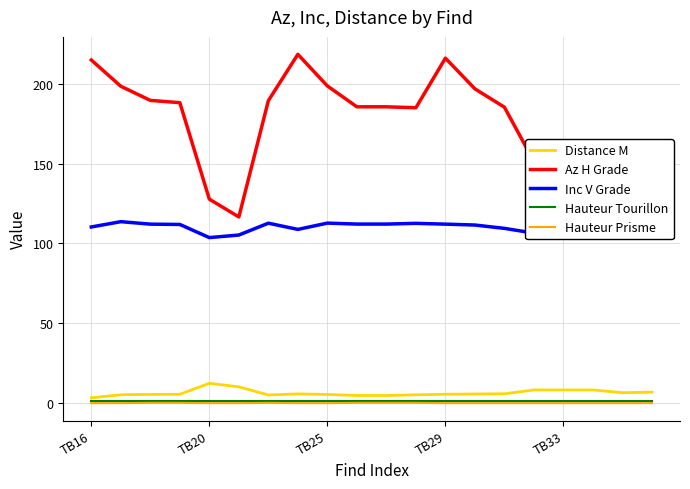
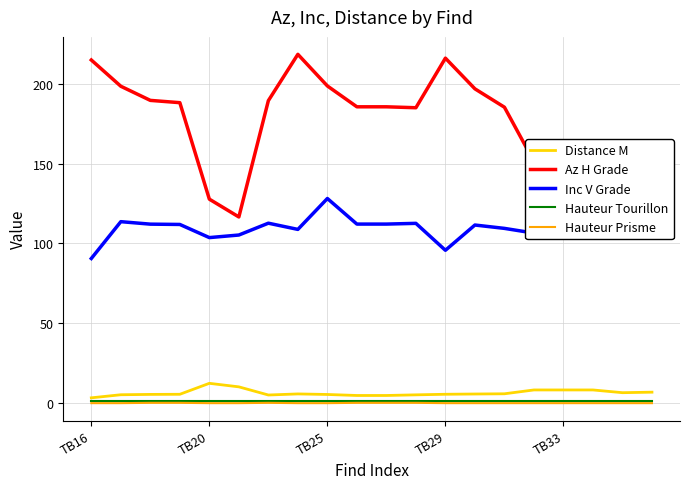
  {
    "Az H Grade": {
      "TB16": 215,
      "TB20": 128,
      "TB25": 199,
      "TB29": 216
    },
    "Inc V Grade": {
-     "TB16": 110,
+     "TB16": 91,
      "TB20": 104,
-     "TB25": 113,
-     "TB29": 112
+     "TB25": 128,
+     "TB29": 96
    }
  }
